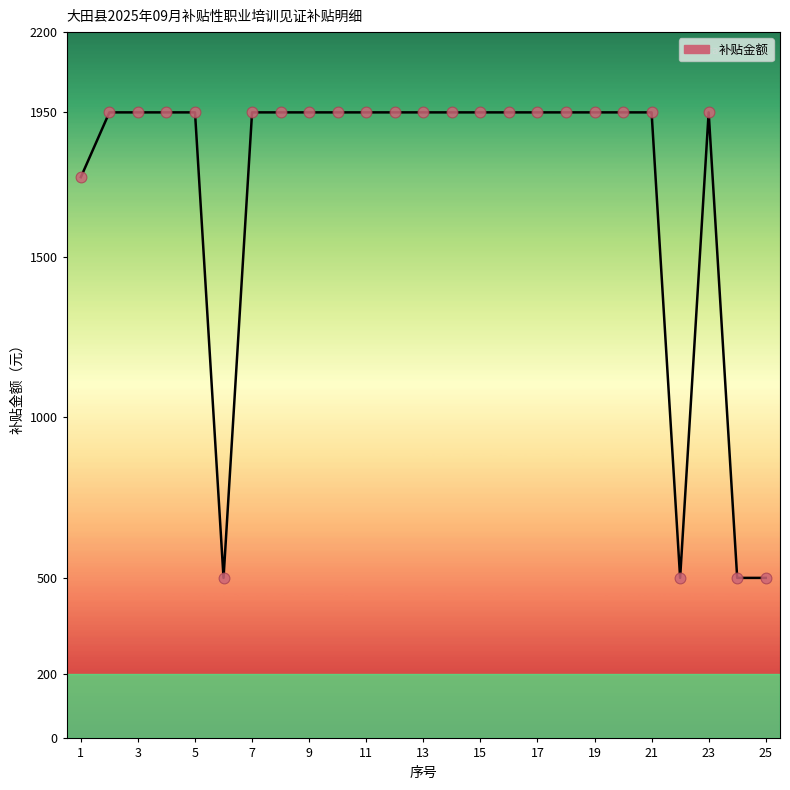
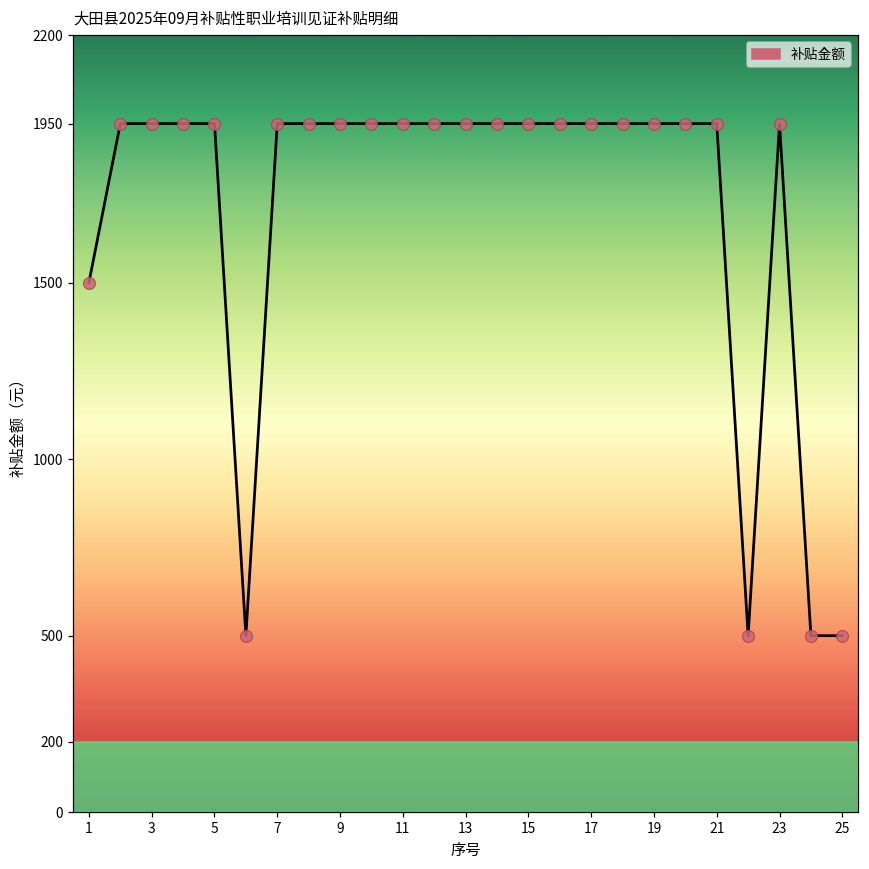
  {
-   "1": 1750,
+   "1": 1500,
    "3": 1950,
    "5": 1950,
    "7": 1950,
    "9": 1950,
    "11": 1950,
    "13": 1950,
    "15": 1950,
    "17": 1950,
    "19": 1950,
    "21": 1950,
    "23": 1950,
    "25": 500
  }
